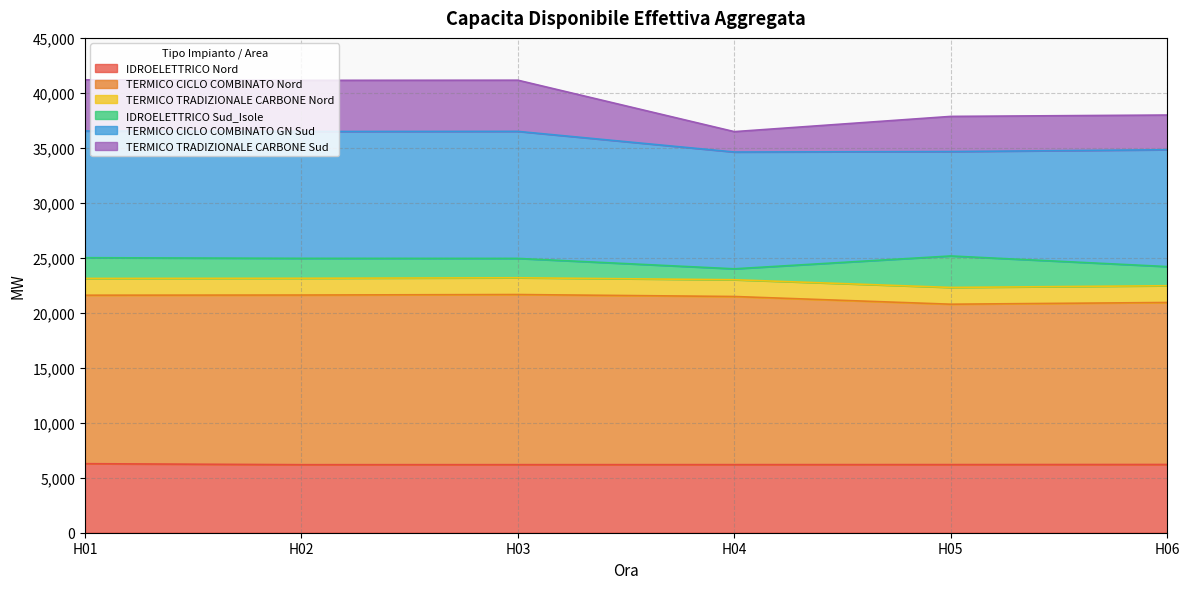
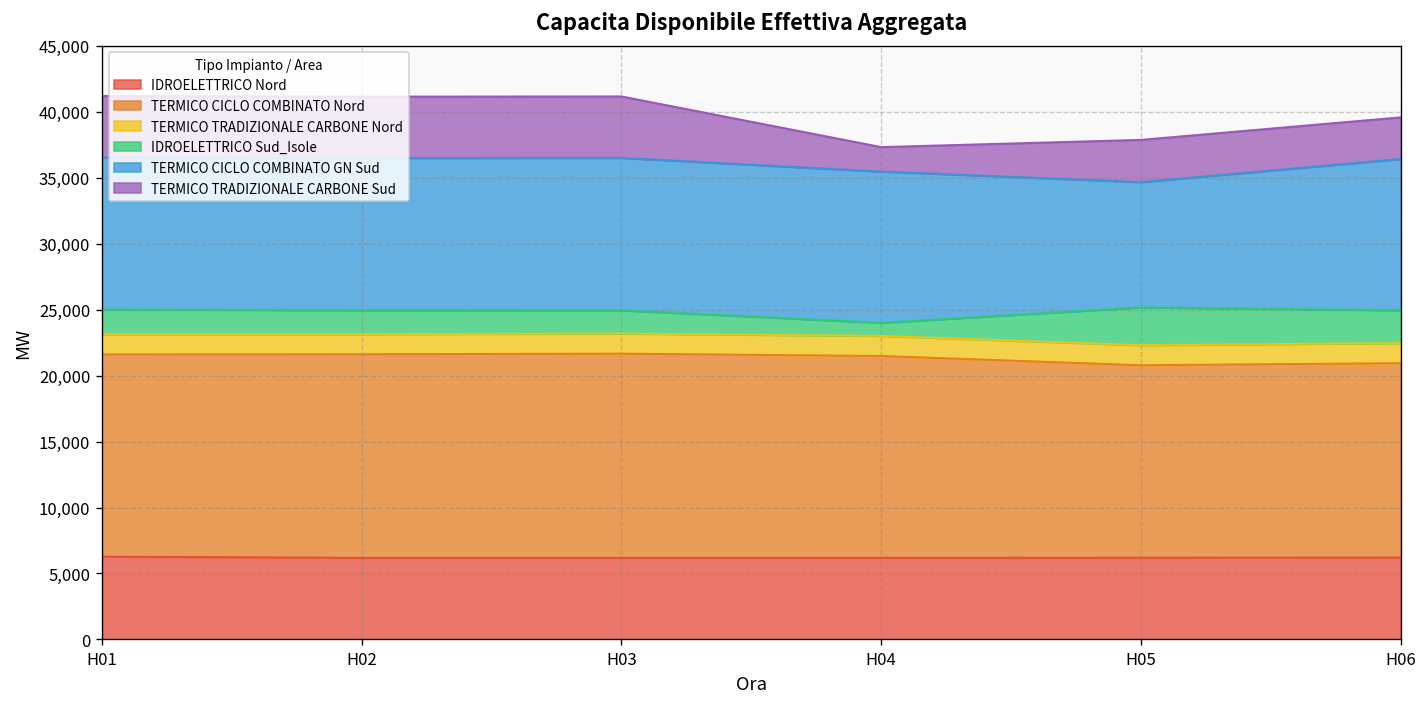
  {
    "TERMICO TRADIZIONALE CARBONE Nord": {
      "H01": "1,500",
      "H02": "1,500",
      "H03": "1,500",
      "H04": "1,500",
      "H05": "1,500",
      "H06": "1,500"
    },
    "IDROELETTRICO Sud_Isole": {
      "H01": "1,900",
      "H02": "1,800",
      "H03": "1,800",
      "H04": "1,000",
      "H05": "2,900",
-     "H06": "1,700"
+     "H06": "2,500"
    },
    "TERMICO CICLO COMBINATO GN Sud": {
      "H01": "11,500",
      "H03": "11,600",
-     "H04": "10,600",
+     "H04": "11,500",
      "H05": "9,500",
-     "H06": "10,600"
+     "H06": "11,500"
    },
    "TERMICO TRADIZIONALE CARBONE Sud": {
      "H01": "4,700",
      "H03": "4,700",
      "H04": "1,900",
      "H05": "3,200",
      "H06": "3,200"
    }
  }
